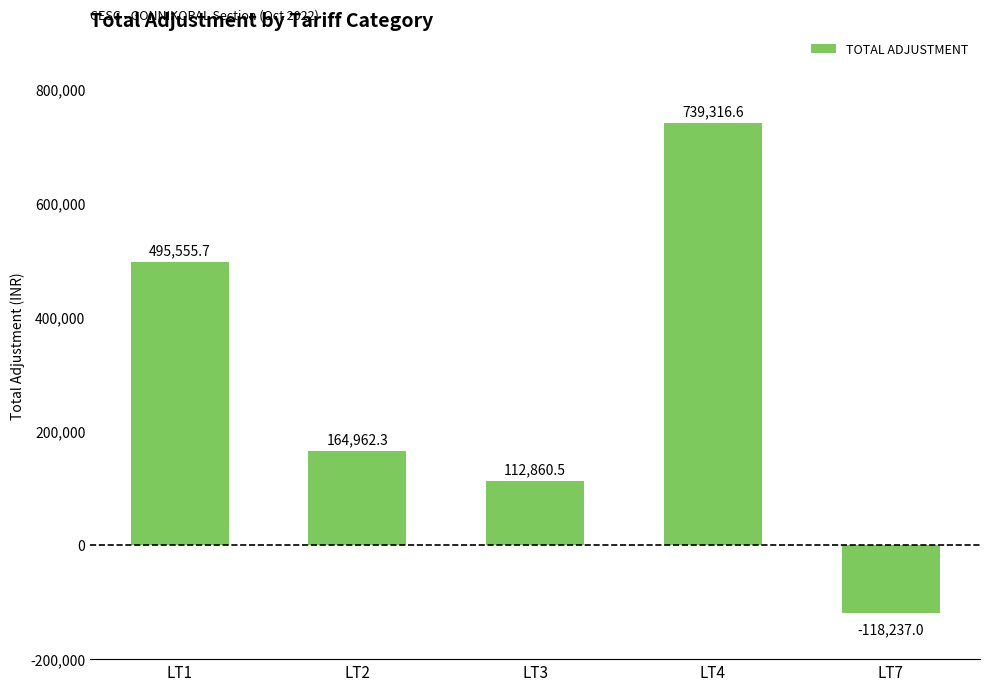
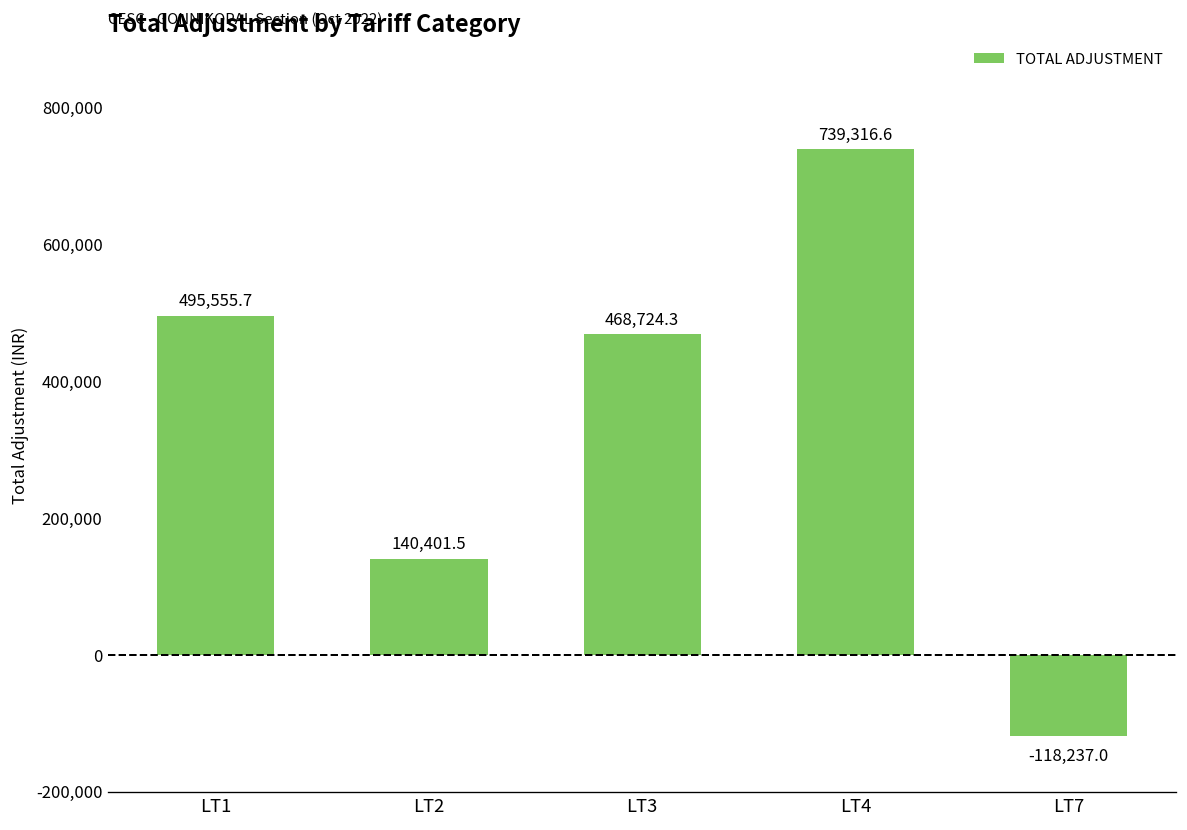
  {
    "LT1": "495,555.7",
-   "LT2": "164,962.3",
-   "LT3": "112,860.5",
+   "LT2": "140,401.5",
+   "LT3": "468,724.3",
    "LT4": "739,316.6",
    "LT7": "-118,237.0"
  }
